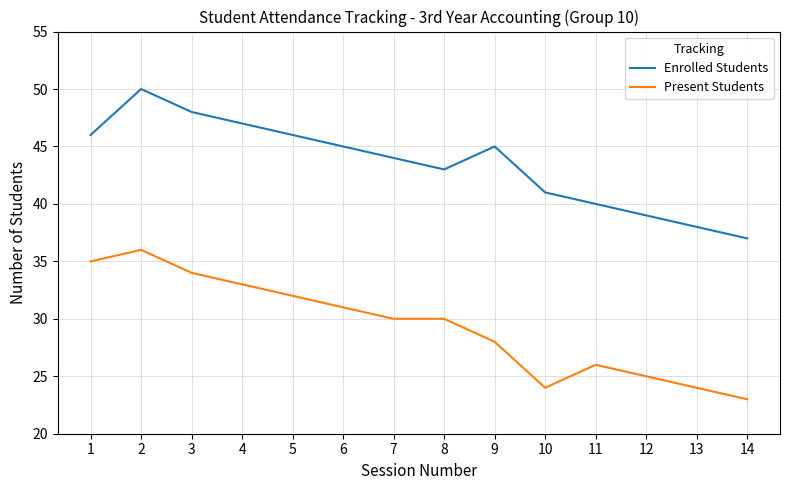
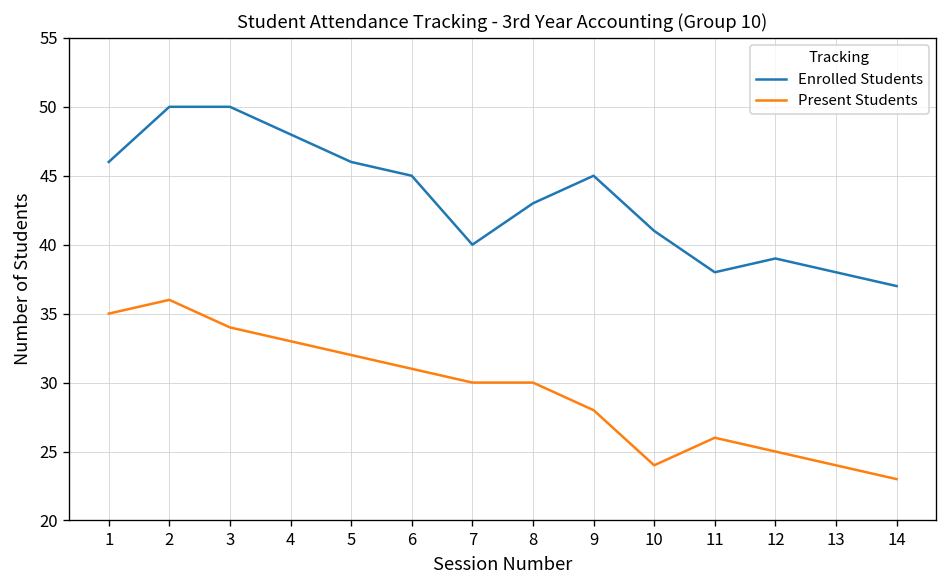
  {
    "Enrolled Students": {
      "1": 46,
      "2": 50,
-     "3": 48,
-     "4": 47,
+     "3": 50,
+     "4": 48,
      "5": 46,
      "6": 45,
-     "7": 44,
+     "7": 40,
      "8": 43,
      "9": 45,
      "10": 41,
-     "11": 40,
+     "11": 38,
      "12": 39,
      "13": 38,
      "14": 37
    },
    "Present Students": {
      "1": 35,
      "2": 36,
      "3": 34,
      "4": 33,
      "5": 32,
      "6": 31,
      "7": 30,
      "8": 30,
      "9": 28,
      "10": 24,
      "11": 26,
      "12": 25,
      "13": 24,
      "14": 23
    }
  }
